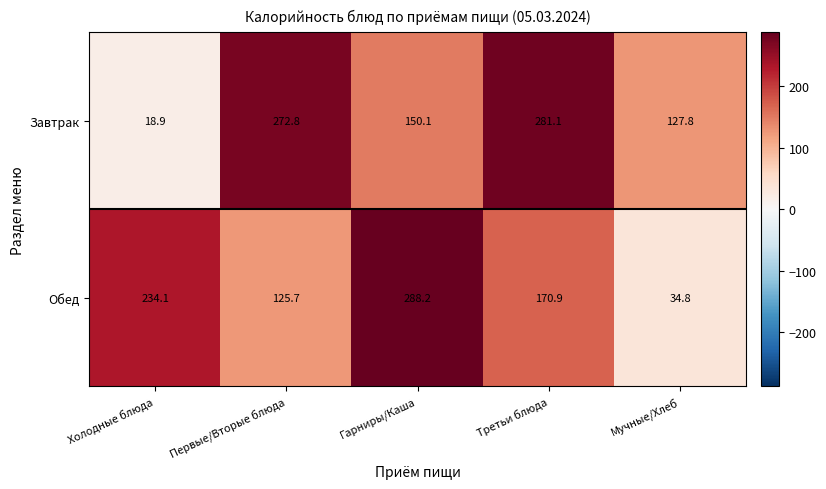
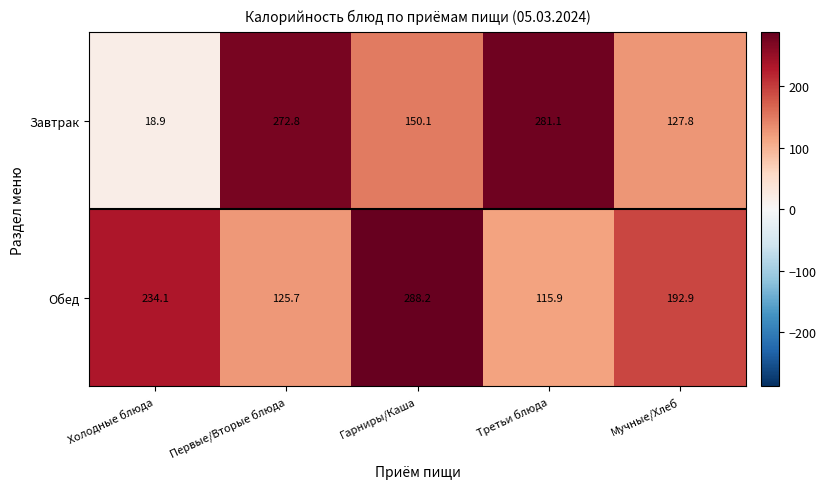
  {
    "Завтрак": {
      "Холодные блюда": 18.9,
      "Первые/Вторые блюда": 272.8,
      "Гарниры/Каша": 150.1,
      "Третьи блюда": 281.1,
      "Мучные/Хлеб": 127.8
    },
    "Обед": {
      "Холодные блюда": 234.1,
      "Первые/Вторые блюда": 125.7,
      "Гарниры/Каша": 288.2,
-     "Третьи блюда": 170.9,
-     "Мучные/Хлеб": 34.8
+     "Третьи блюда": 115.9,
+     "Мучные/Хлеб": 192.9
    }
  }
